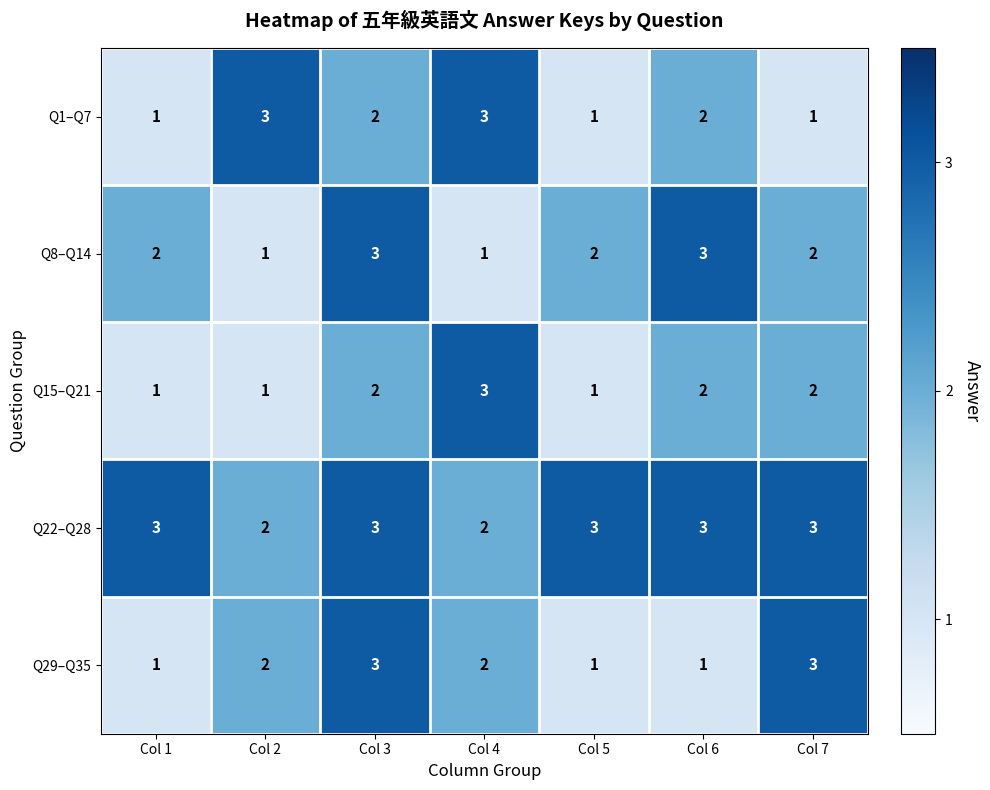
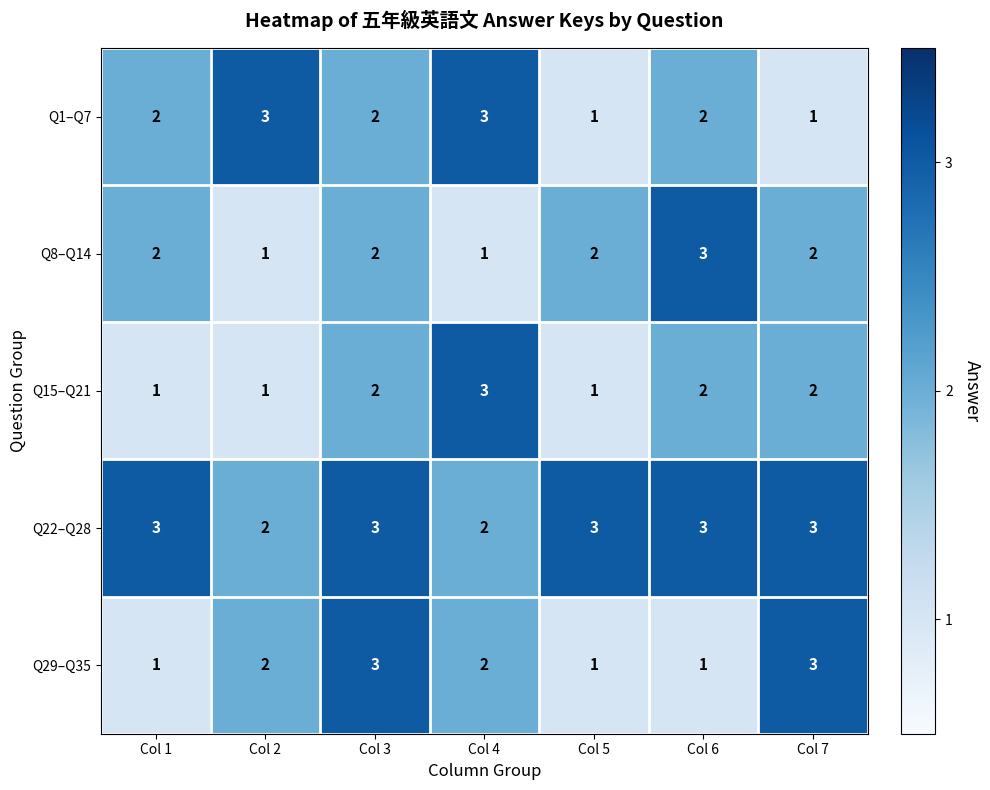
  {
    "Q1–Q7": {
-     "Col 1": 1,
+     "Col 1": 2,
      "Col 2": 3,
      "Col 3": 2,
      "Col 4": 3,
      "Col 5": 1,
      "Col 6": 2,
      "Col 7": 1
    },
    "Q8–Q14": {
      "Col 1": 2,
      "Col 2": 1,
-     "Col 3": 3,
+     "Col 3": 2,
      "Col 4": 1,
      "Col 5": 2,
      "Col 6": 3,
      "Col 7": 2
    },
    "Q15–Q21": {
      "Col 1": 1,
      "Col 2": 1,
      "Col 3": 2,
      "Col 4": 3,
      "Col 5": 1,
      "Col 6": 2,
      "Col 7": 2
    },
    "Q22–Q28": {
      "Col 1": 3,
      "Col 2": 2,
      "Col 3": 3,
      "Col 4": 2,
      "Col 5": 3,
      "Col 6": 3,
      "Col 7": 3
    },
    "Q29–Q35": {
      "Col 1": 1,
      "Col 2": 2,
      "Col 3": 3,
      "Col 4": 2,
      "Col 5": 1,
      "Col 6": 1,
      "Col 7": 3
    }
  }
